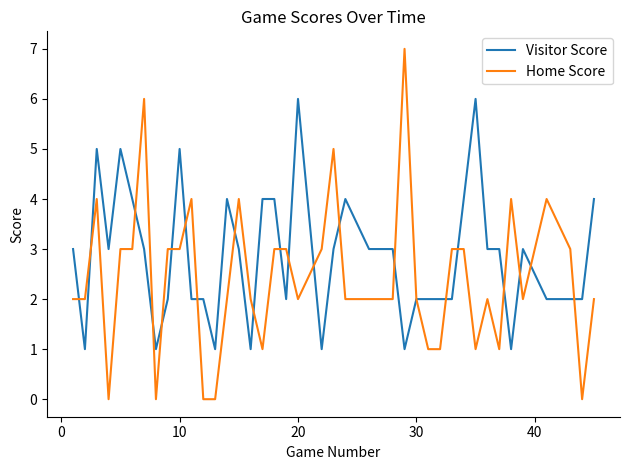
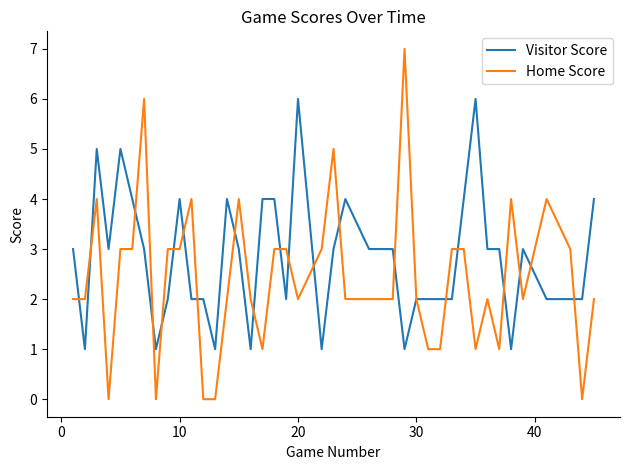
  {
    "Visitor Score": {
-     "10": 5,
+     "10": 4,
      "20": 6
    },
    "Home Score": {
      "10": 3,
      "20": 2
    }
  }
